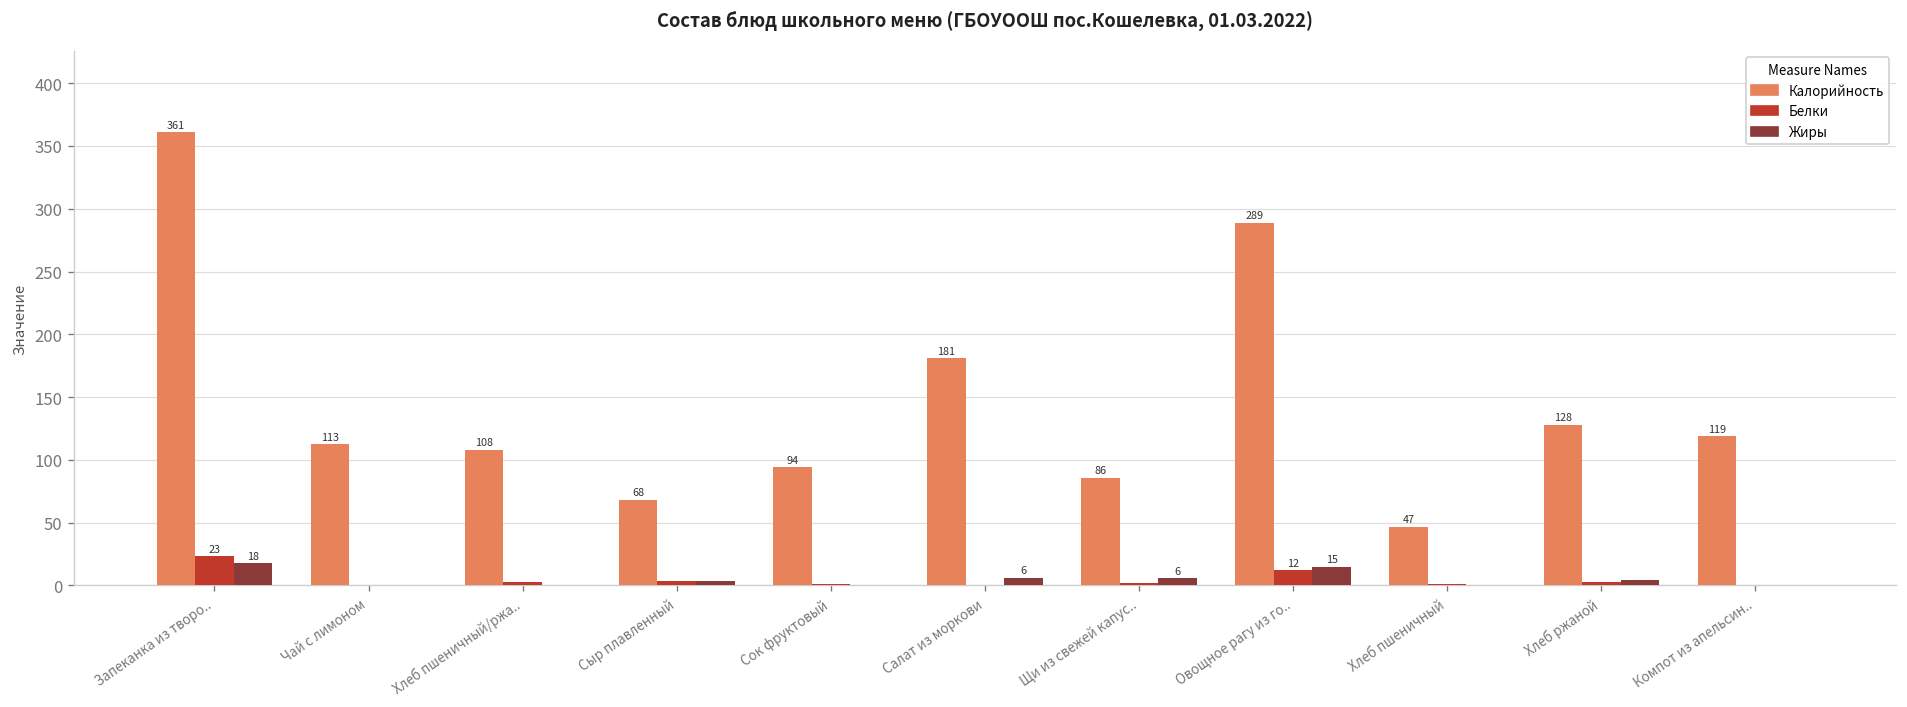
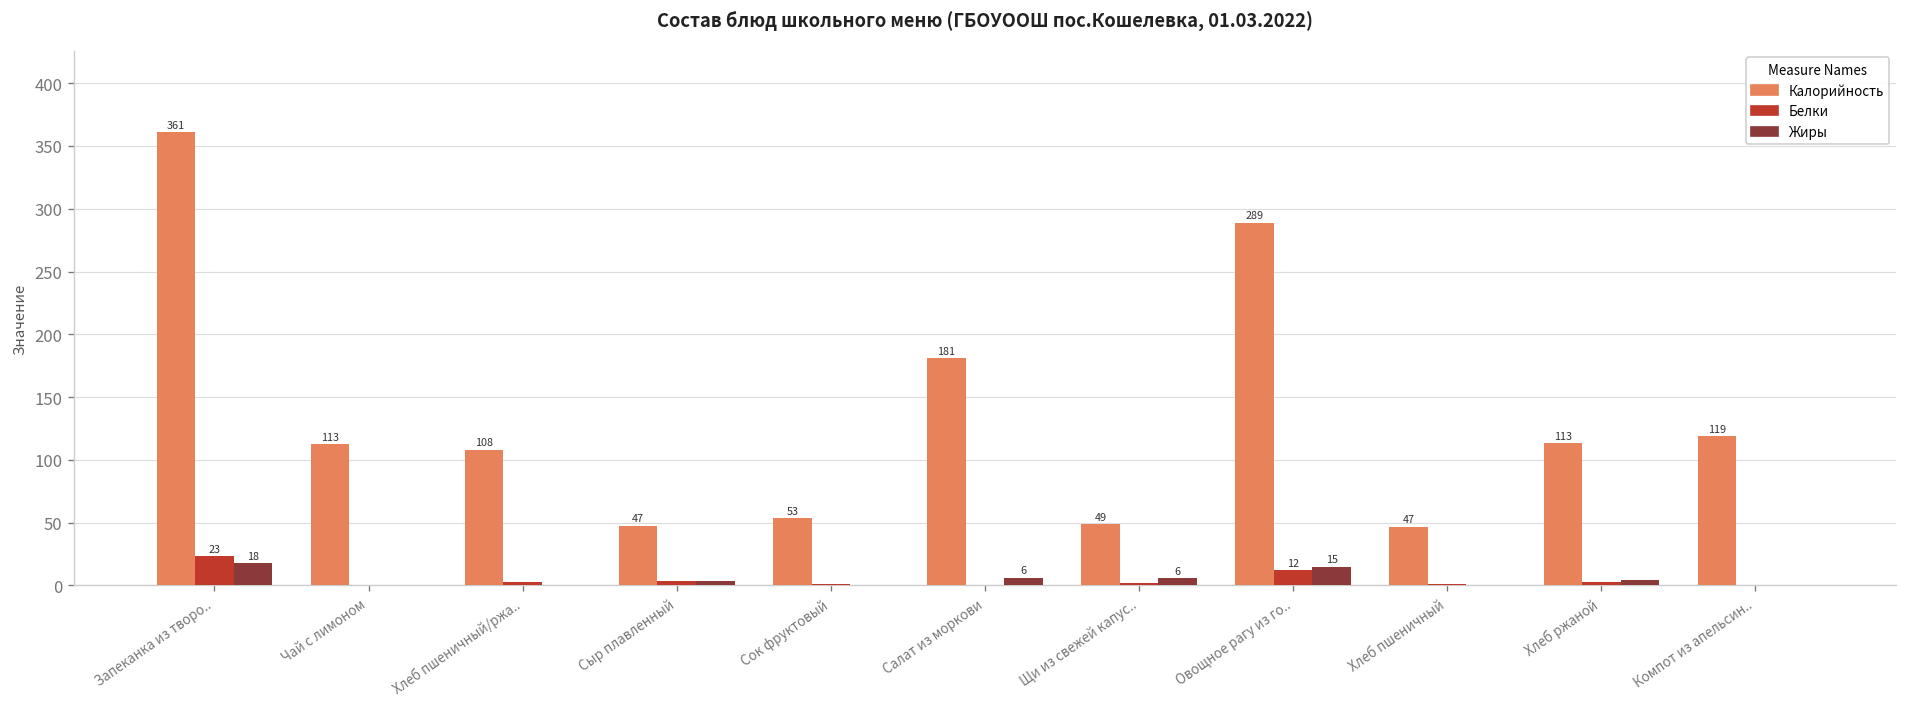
  {
    "Калорийность": {
      "Запеканка из творо..": 361,
      "Чай с лимоном": 113,
      "Хлеб пшеничный/ржа..": 108,
-     "Сыр плавленный": 68,
-     "Сок фруктовый": 94,
+     "Сыр плавленный": 47,
+     "Сок фруктовый": 53,
      "Салат из моркови": 181,
-     "Щи из свежей капус..": 86,
+     "Щи из свежей капус..": 49,
      "Овощное рагу из го..": 289,
      "Хлеб пшеничный": 47,
-     "Хлеб ржаной": 128,
+     "Хлеб ржаной": 113,
      "Компот из апельсин..": 119
    }
  }
